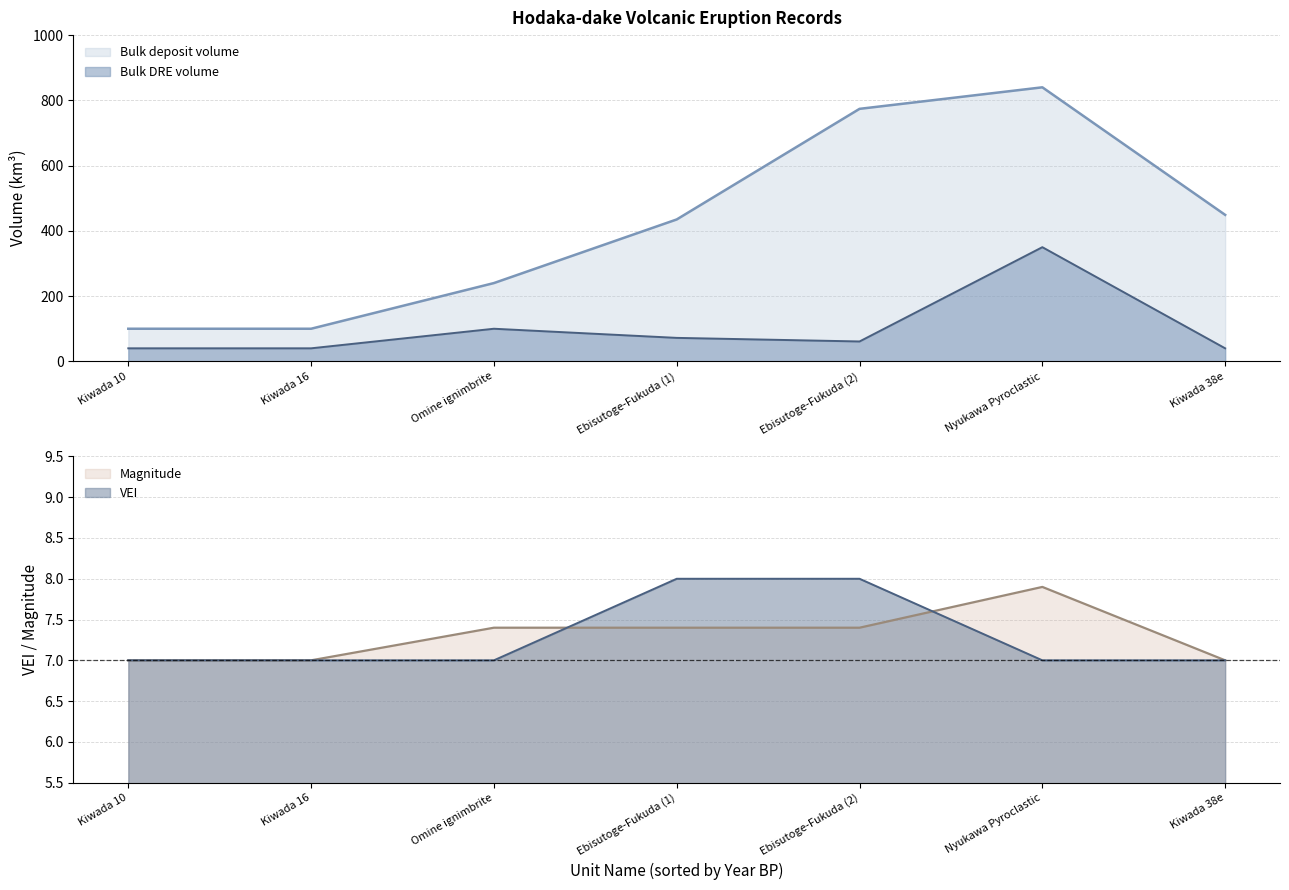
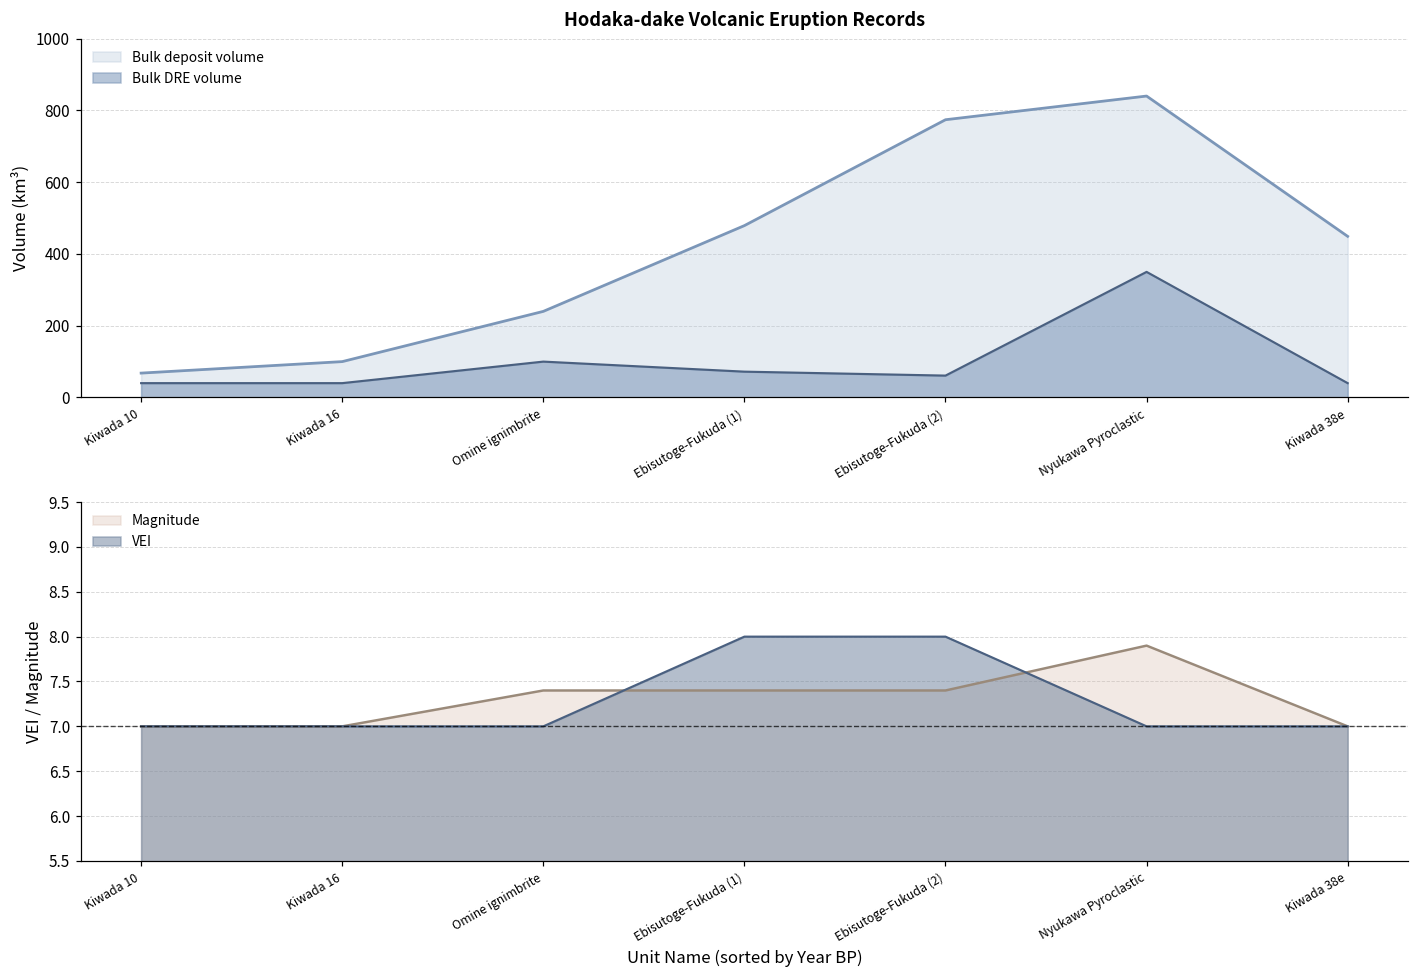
  {
    "Hodaka-dake Volcanic Eruption Records": {
      "Bulk deposit volume": {
-       "Kiwada 10": 100,
+       "Kiwada 10": 70,
        "Kiwada 16": 100,
        "Omine ignimbrite": 240,
-       "Ebisutoge-Fukuda (1)": 440,
+       "Ebisutoge-Fukuda (1)": 480,
        "Ebisutoge-Fukuda (2)": 770,
        "Nyukawa Pyroclastic": 840,
        "Kiwada 38e": 450
      },
      "Bulk DRE volume": {
        "Kiwada 10": 40,
        "Kiwada 16": 40,
        "Omine ignimbrite": 100,
        "Ebisutoge-Fukuda (1)": 70,
        "Ebisutoge-Fukuda (2)": 60,
        "Nyukawa Pyroclastic": 350,
        "Kiwada 38e": 40
      }
    }
  }
